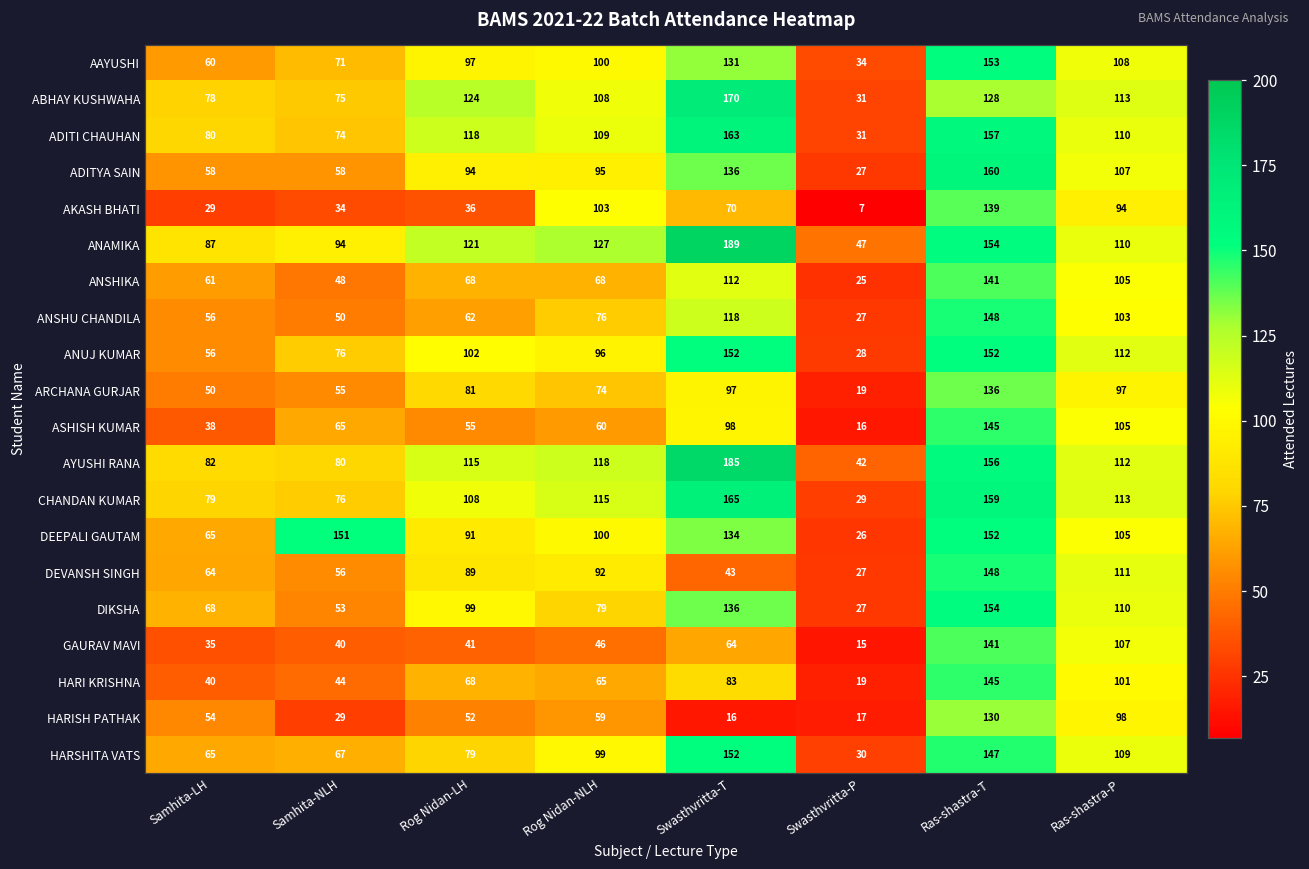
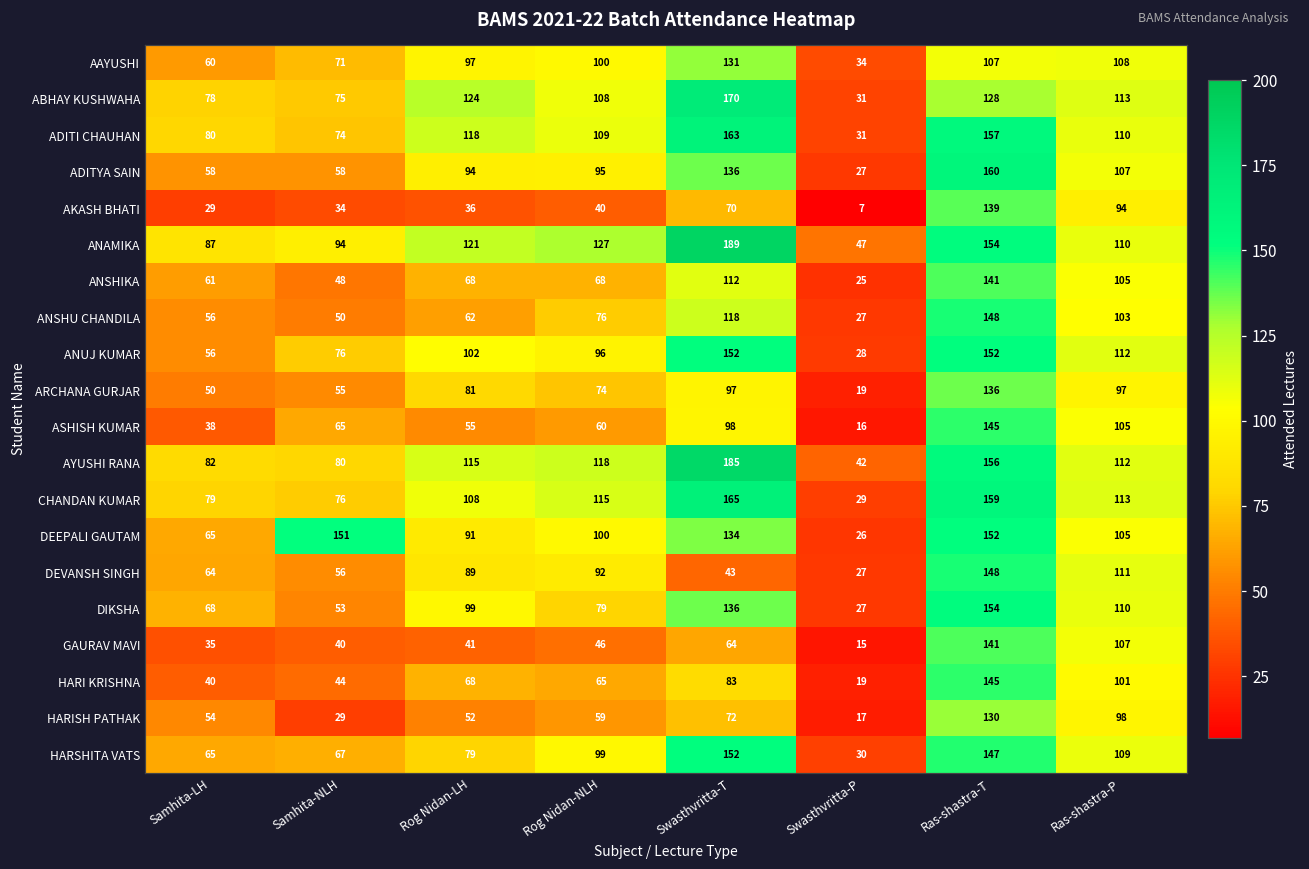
  {
    "AAYUSHI": {
      "Samhita-LH": 60,
      "Samhita-NLH": 71,
      "Rog Nidan-LH": 97,
      "Rog Nidan-NLH": 100,
      "Swasthvritta-T": 131,
      "Swasthvritta-P": 34,
-     "Ras-shastra-T": 153,
+     "Ras-shastra-T": 107,
      "Ras-shastra-P": 108
    },
    "ABHAY KUSHWAHA": {
      "Samhita-LH": 78,
      "Samhita-NLH": 75,
      "Rog Nidan-LH": 124,
      "Rog Nidan-NLH": 108,
      "Swasthvritta-T": 170,
      "Swasthvritta-P": 31,
      "Ras-shastra-T": 128,
      "Ras-shastra-P": 113
    },
    "ADITI CHAUHAN": {
      "Samhita-LH": 80,
      "Samhita-NLH": 74,
      "Rog Nidan-LH": 118,
      "Rog Nidan-NLH": 109,
      "Swasthvritta-T": 163,
      "Swasthvritta-P": 31,
      "Ras-shastra-T": 157,
      "Ras-shastra-P": 110
    },
    "ADITYA SAIN": {
      "Samhita-LH": 58,
      "Samhita-NLH": 58,
      "Rog Nidan-LH": 94,
      "Rog Nidan-NLH": 95,
      "Swasthvritta-T": 136,
      "Swasthvritta-P": 27,
      "Ras-shastra-T": 160,
      "Ras-shastra-P": 107
    },
    "AKASH BHATI": {
      "Samhita-LH": 29,
      "Samhita-NLH": 34,
      "Rog Nidan-LH": 36,
-     "Rog Nidan-NLH": 103,
+     "Rog Nidan-NLH": 40,
      "Swasthvritta-T": 70,
      "Swasthvritta-P": 7,
      "Ras-shastra-T": 139,
      "Ras-shastra-P": 94
    },
    "ANAMIKA": {
      "Samhita-LH": 87,
      "Samhita-NLH": 94,
      "Rog Nidan-LH": 121,
      "Rog Nidan-NLH": 127,
      "Swasthvritta-T": 189,
      "Swasthvritta-P": 47,
      "Ras-shastra-T": 154,
      "Ras-shastra-P": 110
    },
    "ANSHIKA": {
      "Samhita-LH": 61,
      "Samhita-NLH": 48,
      "Rog Nidan-LH": 68,
      "Rog Nidan-NLH": 68,
      "Swasthvritta-T": 112,
      "Swasthvritta-P": 25,
      "Ras-shastra-T": 141,
      "Ras-shastra-P": 105
    },
    "ANSHU CHANDILA": {
      "Samhita-LH": 56,
      "Samhita-NLH": 50,
      "Rog Nidan-LH": 62,
      "Rog Nidan-NLH": 76,
      "Swasthvritta-T": 118,
      "Swasthvritta-P": 27,
      "Ras-shastra-T": 148,
      "Ras-shastra-P": 103
    },
    "ANUJ KUMAR": {
      "Samhita-LH": 56,
      "Samhita-NLH": 76,
      "Rog Nidan-LH": 102,
      "Rog Nidan-NLH": 96,
      "Swasthvritta-T": 152,
      "Swasthvritta-P": 28,
      "Ras-shastra-T": 152,
      "Ras-shastra-P": 112
    },
    "ARCHANA GURJAR": {
      "Samhita-LH": 50,
      "Samhita-NLH": 55,
      "Rog Nidan-LH": 81,
      "Rog Nidan-NLH": 74,
      "Swasthvritta-T": 97,
      "Swasthvritta-P": 19,
      "Ras-shastra-T": 136,
      "Ras-shastra-P": 97
    },
    "ASHISH KUMAR": {
      "Samhita-LH": 38,
      "Samhita-NLH": 65,
      "Rog Nidan-LH": 55,
      "Rog Nidan-NLH": 60,
      "Swasthvritta-T": 98,
      "Swasthvritta-P": 16,
      "Ras-shastra-T": 145,
      "Ras-shastra-P": 105
    },
    "AYUSHI RANA": {
      "Samhita-LH": 82,
      "Samhita-NLH": 80,
      "Rog Nidan-LH": 115,
      "Rog Nidan-NLH": 118,
      "Swasthvritta-T": 185,
      "Swasthvritta-P": 42,
      "Ras-shastra-T": 156,
      "Ras-shastra-P": 112
    },
    "CHANDAN KUMAR": {
      "Samhita-LH": 79,
      "Samhita-NLH": 76,
      "Rog Nidan-LH": 108,
      "Rog Nidan-NLH": 115,
      "Swasthvritta-T": 165,
      "Swasthvritta-P": 29,
      "Ras-shastra-T": 159,
      "Ras-shastra-P": 113
    },
    "DEEPALI GAUTAM": {
      "Samhita-LH": 65,
      "Samhita-NLH": 151,
      "Rog Nidan-LH": 91,
      "Rog Nidan-NLH": 100,
      "Swasthvritta-T": 134,
      "Swasthvritta-P": 26,
      "Ras-shastra-T": 152,
      "Ras-shastra-P": 105
    },
    "DEVANSH SINGH": {
      "Samhita-LH": 64,
      "Samhita-NLH": 56,
      "Rog Nidan-LH": 89,
      "Rog Nidan-NLH": 92,
      "Swasthvritta-T": 43,
      "Swasthvritta-P": 27,
      "Ras-shastra-T": 148,
      "Ras-shastra-P": 111
    },
    "DIKSHA": {
      "Samhita-LH": 68,
      "Samhita-NLH": 53,
      "Rog Nidan-LH": 99,
      "Rog Nidan-NLH": 79,
      "Swasthvritta-T": 136,
      "Swasthvritta-P": 27,
      "Ras-shastra-T": 154,
      "Ras-shastra-P": 110
    },
    "GAURAV MAVI": {
      "Samhita-LH": 35,
      "Samhita-NLH": 40,
      "Rog Nidan-LH": 41,
      "Rog Nidan-NLH": 46,
      "Swasthvritta-T": 64,
      "Swasthvritta-P": 15,
      "Ras-shastra-T": 141,
      "Ras-shastra-P": 107
    },
    "HARI KRISHNA": {
      "Samhita-LH": 40,
      "Samhita-NLH": 44,
      "Rog Nidan-LH": 68,
      "Rog Nidan-NLH": 65,
      "Swasthvritta-T": 83,
      "Swasthvritta-P": 19,
      "Ras-shastra-T": 145,
      "Ras-shastra-P": 101
    },
    "HARISH PATHAK": {
      "Samhita-LH": 54,
      "Samhita-NLH": 29,
      "Rog Nidan-LH": 52,
      "Rog Nidan-NLH": 59,
-     "Swasthvritta-T": 16,
+     "Swasthvritta-T": 72,
      "Swasthvritta-P": 17,
      "Ras-shastra-T": 130,
      "Ras-shastra-P": 98
    },
    "HARSHITA VATS": {
      "Samhita-LH": 65,
      "Samhita-NLH": 67,
      "Rog Nidan-LH": 79,
      "Rog Nidan-NLH": 99,
      "Swasthvritta-T": 152,
      "Swasthvritta-P": 30,
      "Ras-shastra-T": 147,
      "Ras-shastra-P": 109
    }
  }
